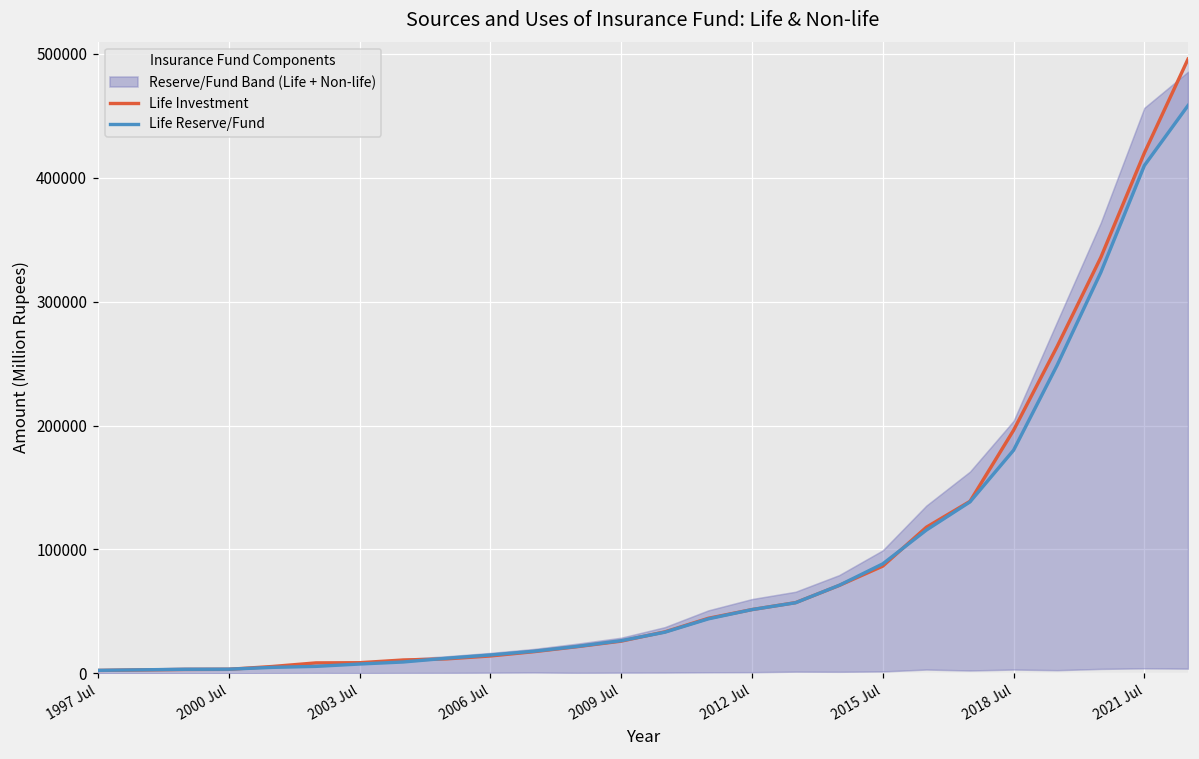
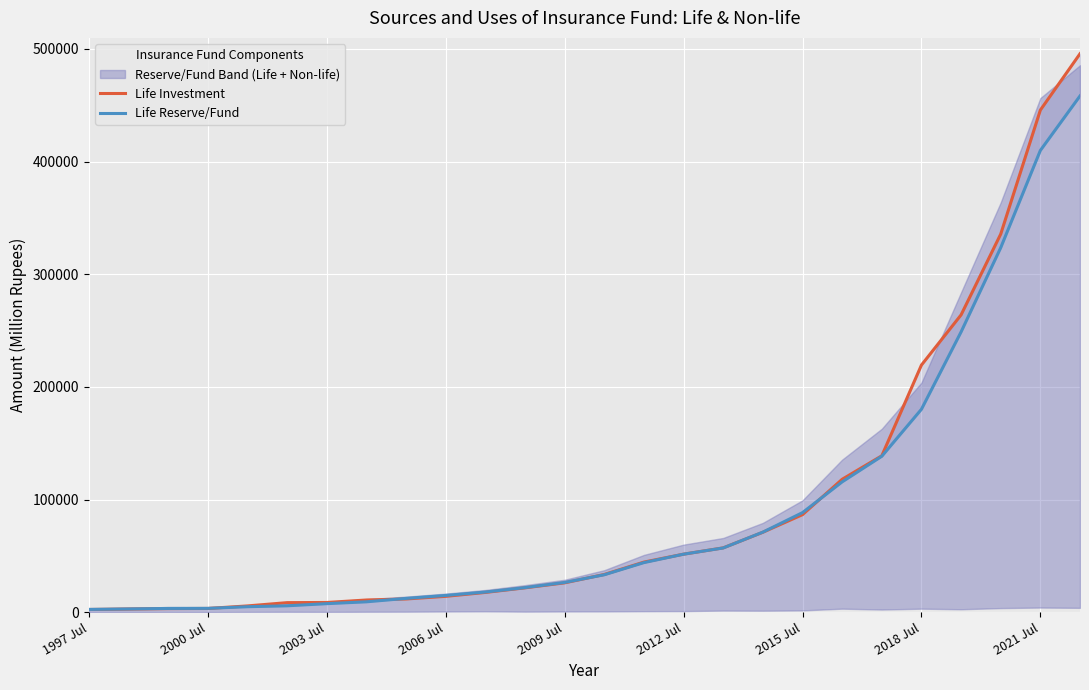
  {
    "Life Investment": {
-     "2018 Jul": 196000,
-     "2021 Jul": 420000
+     "2018 Jul": 219000,
+     "2021 Jul": 446000
    }
  }
